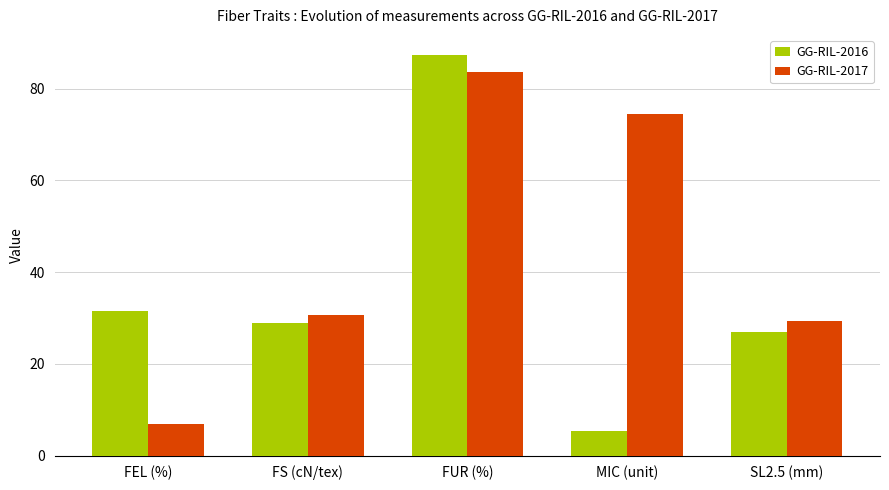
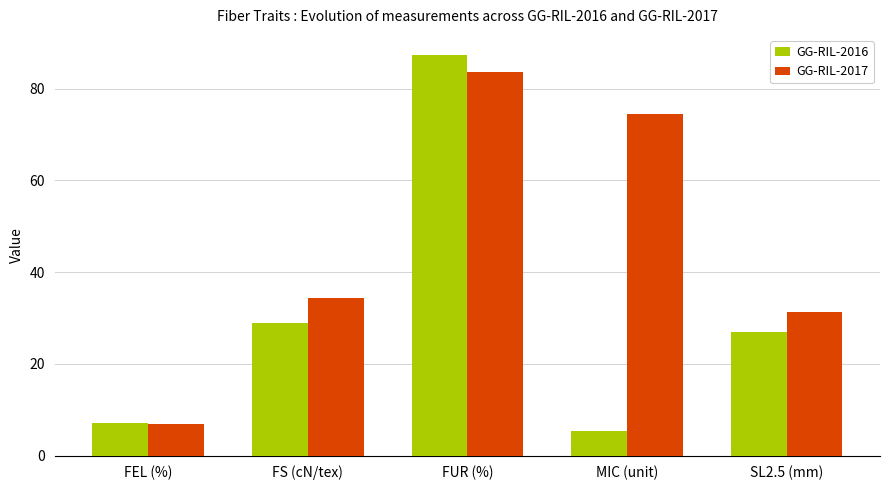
  {
    "GG-RIL-2016": {
-     "FEL (%)": 32,
+     "FEL (%)": 7,
      "FS (cN/tex)": 29,
      "FUR (%)": 87,
      "MIC (unit)": 5,
      "SL2.5 (mm)": 27
    },
    "GG-RIL-2017": {
      "FEL (%)": 7,
-     "FS (cN/tex)": 31,
+     "FS (cN/tex)": 34,
      "FUR (%)": 84,
      "MIC (unit)": 74,
-     "SL2.5 (mm)": 29
+     "SL2.5 (mm)": 31
    }
  }
